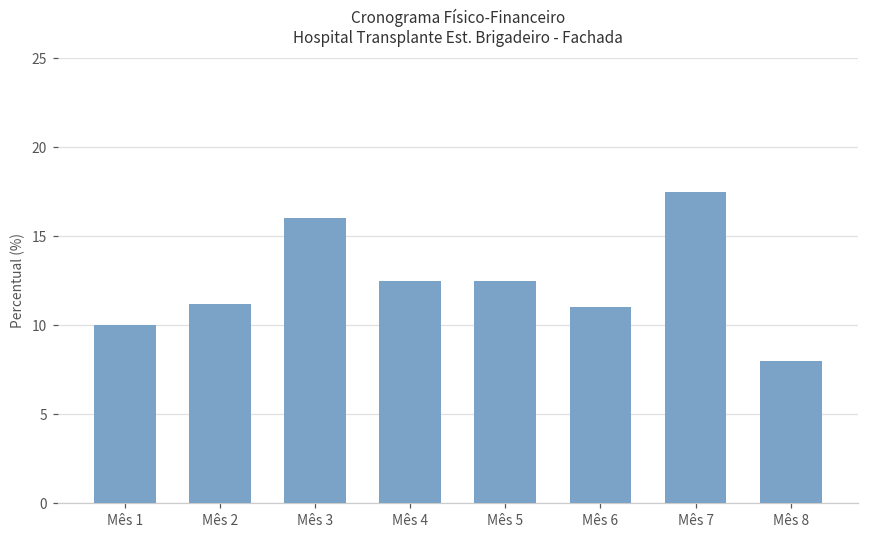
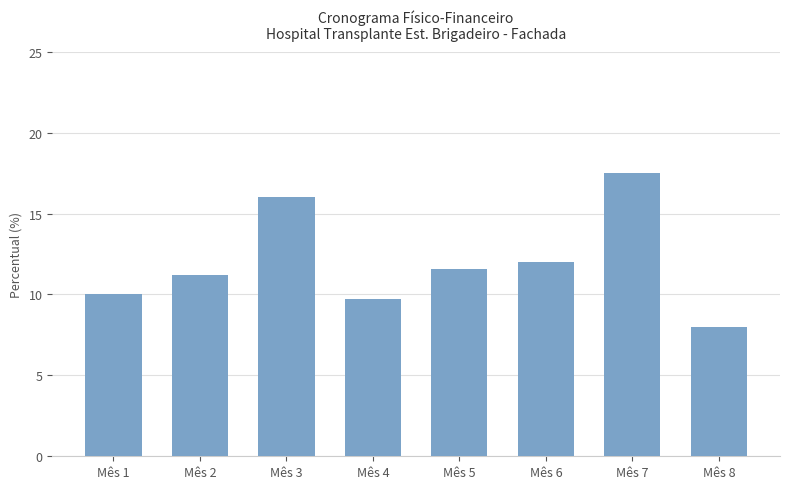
  {
    "Mês 1": 10.0,
    "Mês 2": 11.2,
    "Mês 3": 16.0,
-   "Mês 4": 12.5,
-   "Mês 5": 12.5,
-   "Mês 6": 11.0,
+   "Mês 4": 9.7,
+   "Mês 5": 11.6,
+   "Mês 6": 12.0,
    "Mês 7": 17.5,
    "Mês 8": 8.0
  }
